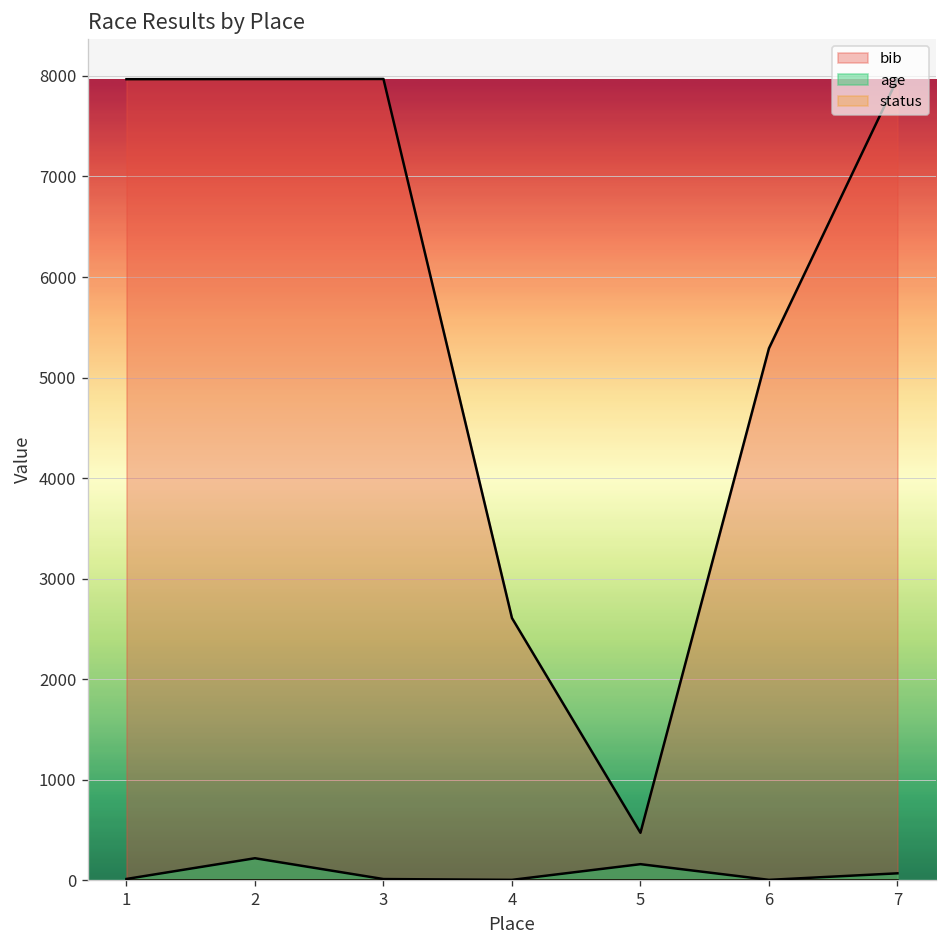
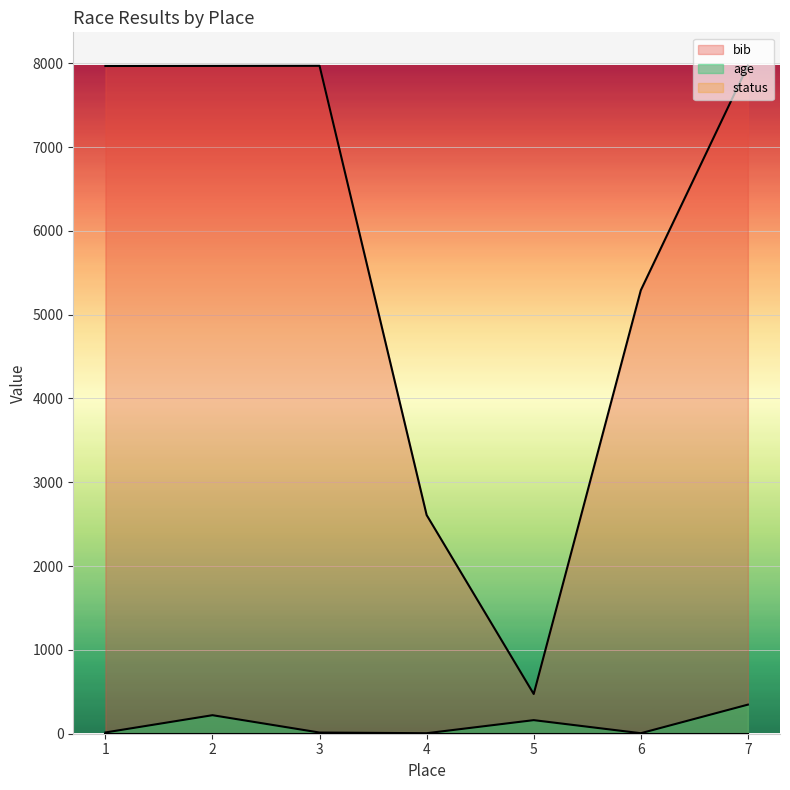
  {
    "age": {
      "2": 200,
      "5": 200,
-     "7": 100
+     "7": 300
    }
  }
